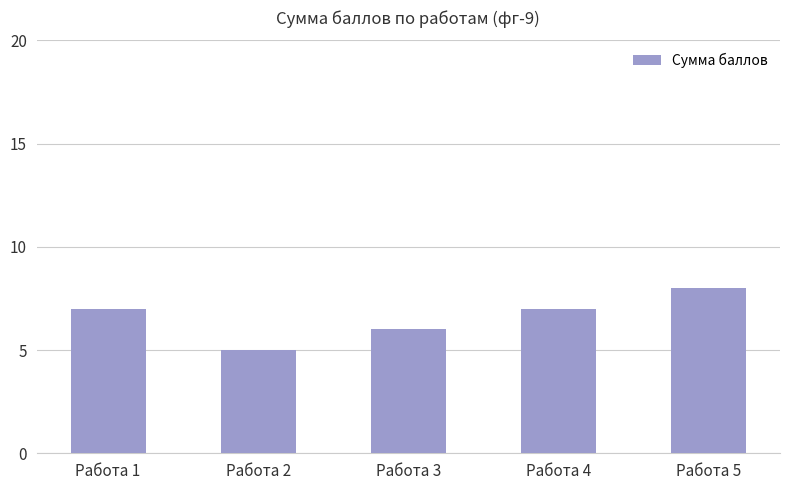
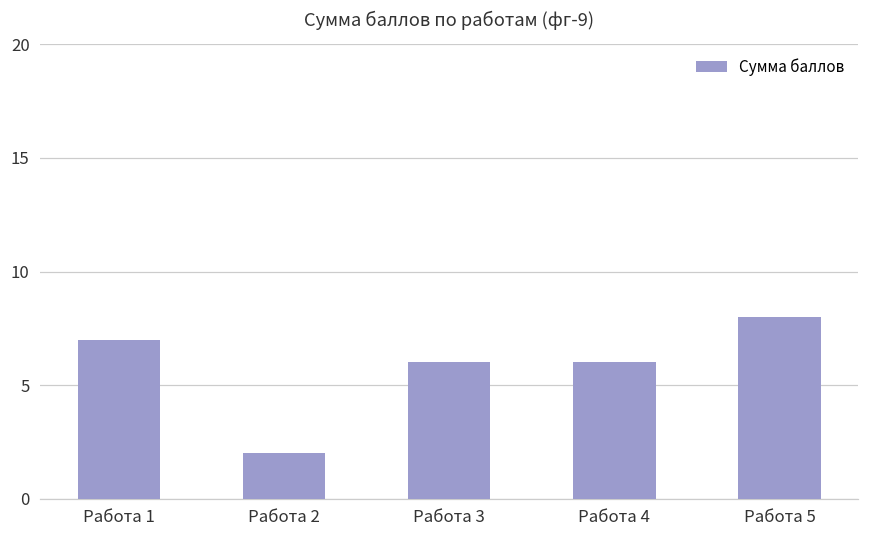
  {
    "Работа 1": 7,
-   "Работа 2": 5,
+   "Работа 2": 2,
    "Работа 3": 6,
-   "Работа 4": 7,
+   "Работа 4": 6,
    "Работа 5": 8
  }
